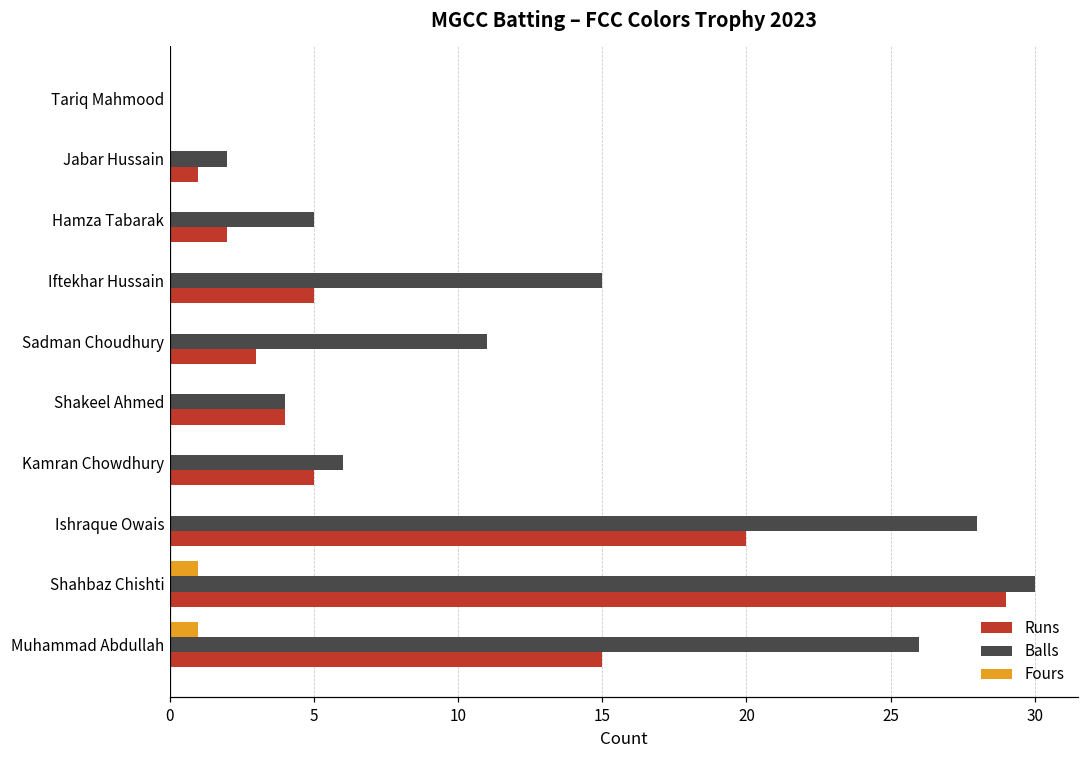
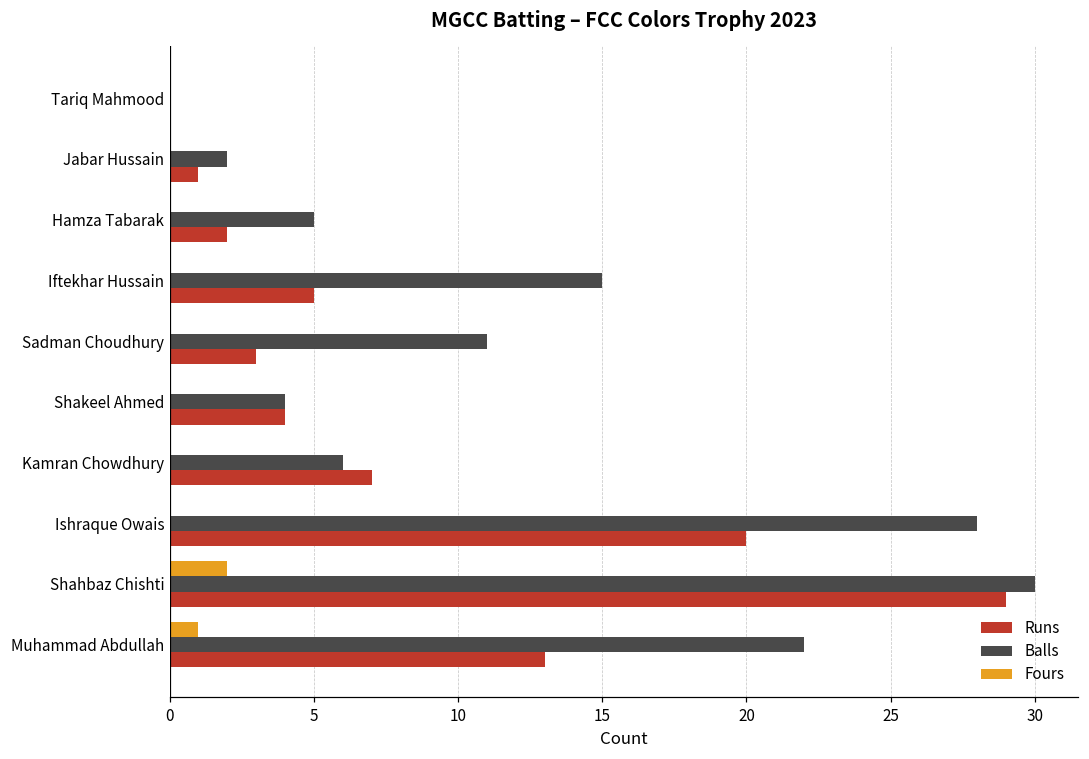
  {
    "Runs": {
      "Tariq Mahmood": 0,
      "Jabar Hussain": 1,
      "Hamza Tabarak": 2,
      "Iftekhar Hussain": 5,
      "Sadman Choudhury": 3,
      "Shakeel Ahmed": 4,
-     "Kamran Chowdhury": 5,
+     "Kamran Chowdhury": 7,
      "Ishraque Owais": 20,
      "Shahbaz Chishti": 29,
-     "Muhammad Abdullah": 15
+     "Muhammad Abdullah": 13
    },
    "Balls": {
      "Tariq Mahmood": 0,
      "Jabar Hussain": 2,
      "Hamza Tabarak": 5,
      "Iftekhar Hussain": 15,
      "Sadman Choudhury": 11,
      "Shakeel Ahmed": 4,
      "Kamran Chowdhury": 6,
      "Ishraque Owais": 28,
      "Shahbaz Chishti": 30,
-     "Muhammad Abdullah": 26
+     "Muhammad Abdullah": 22
    },
    "Fours": {
      "Tariq Mahmood": 0,
      "Jabar Hussain": 0,
      "Hamza Tabarak": 0,
      "Iftekhar Hussain": 0,
      "Sadman Choudhury": 0,
      "Shakeel Ahmed": 0,
      "Kamran Chowdhury": 0,
      "Ishraque Owais": 0,
-     "Shahbaz Chishti": 1,
+     "Shahbaz Chishti": 2,
      "Muhammad Abdullah": 1
    }
  }
